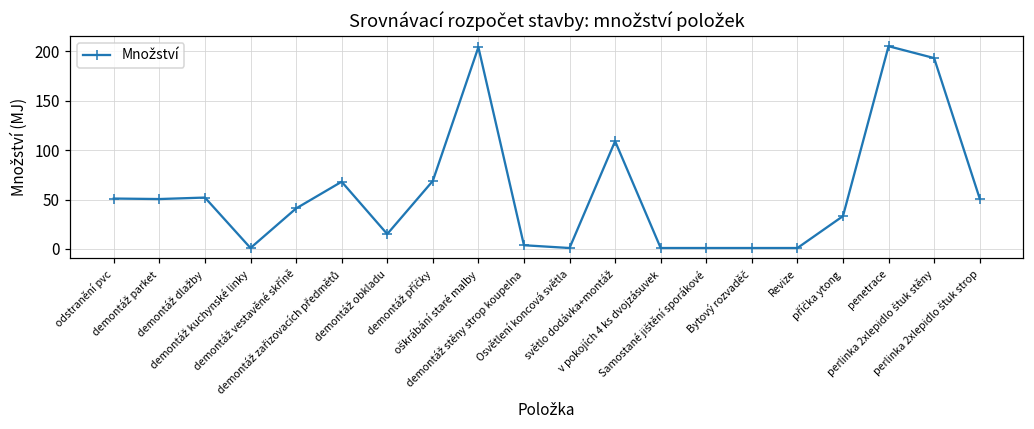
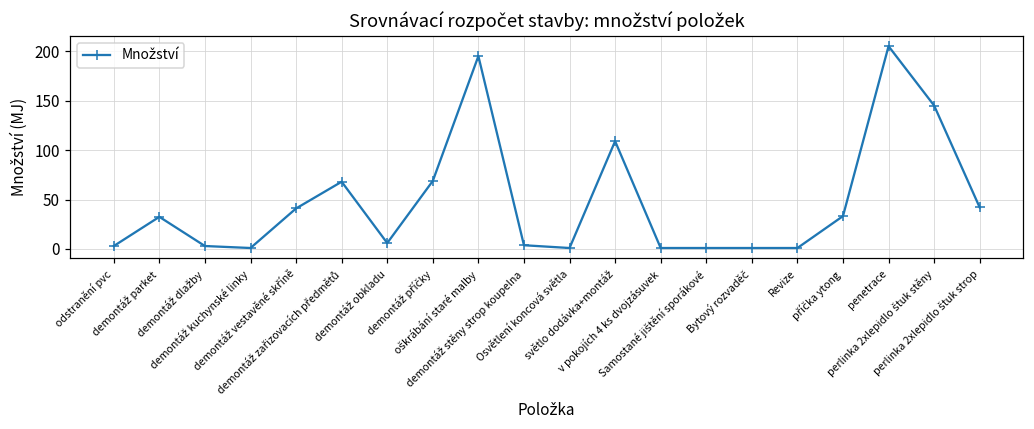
  {
-   "odstranění pvc": 50,
-   "demontáž parket": 50,
-   "demontáž dlažby": 50,
+   "odstranění pvc": 0,
+   "demontáž parket": 30,
+   "demontáž dlažby": 0,
    "demontáž kuchynské linky": 0,
    "demontáž vestavěné skříně": 40,
    "demontáž zařizovacích předmětů": 70,
-   "demontáž obkladu": 20,
+   "demontáž obkladu": 10,
    "demontáž příčky": 70,
-   "oškrábání staré malby": 204,
+   "oškrábání staré malby": 195,
    "demontáž stěny strop koupelna": 0,
    "Osvětlení koncová světla": 0,
    "světlo dodávka+montáž": 110,
    "v pokojích 4 ks dvojzásuvek": 0,
    "Samostané jištění sporákové": 0,
    "Bytový rozvaděč": 0,
    "Revize": 0,
    "příčka ytong": 30,
    "penetrace": 210,
-   "perlinka 2xlepidlo štuk stěny": 190,
-   "perlinka 2xlepidlo štuk strop": 50
+   "perlinka 2xlepidlo štuk stěny": 150,
+   "perlinka 2xlepidlo štuk strop": 40
  }
